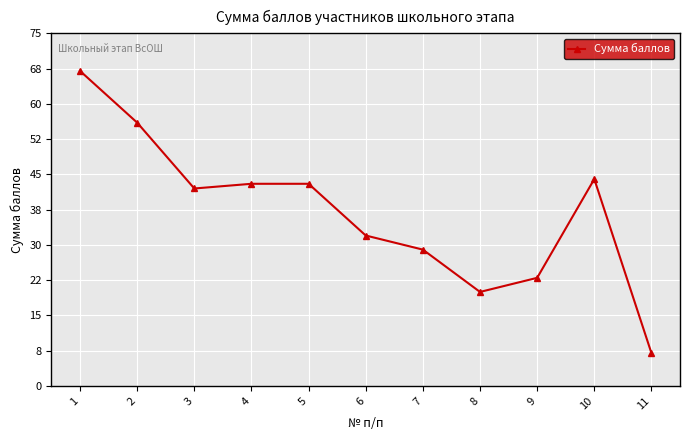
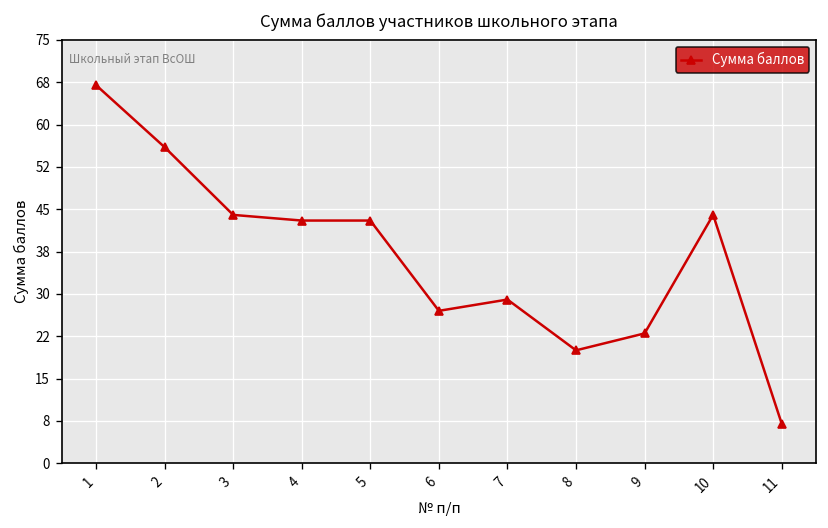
  {
    "1": 67,
    "2": 56,
-   "3": 42,
+   "3": 44,
    "4": 43,
    "5": 43,
-   "6": 32,
+   "6": 27,
    "7": 29,
    "8": 20,
    "9": 23,
    "10": 44,
    "11": 7
  }
